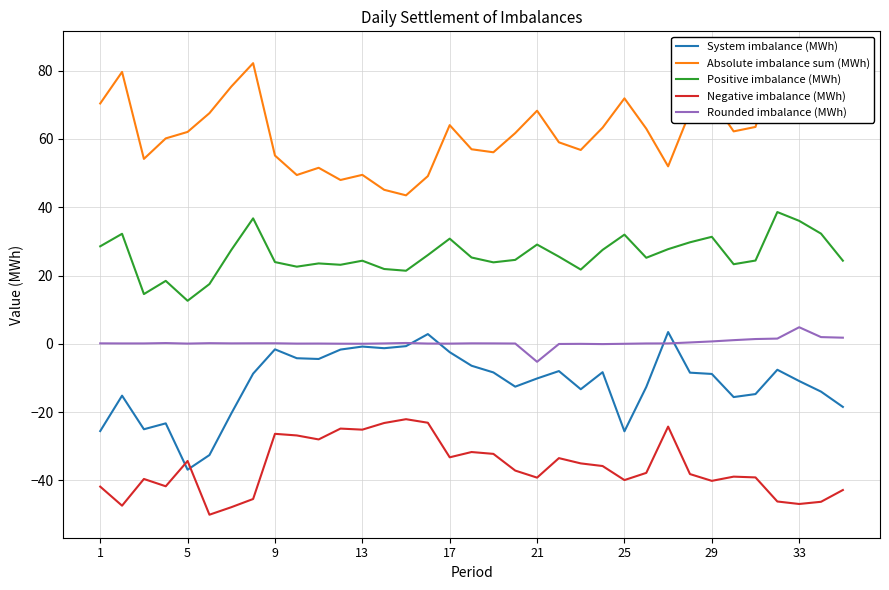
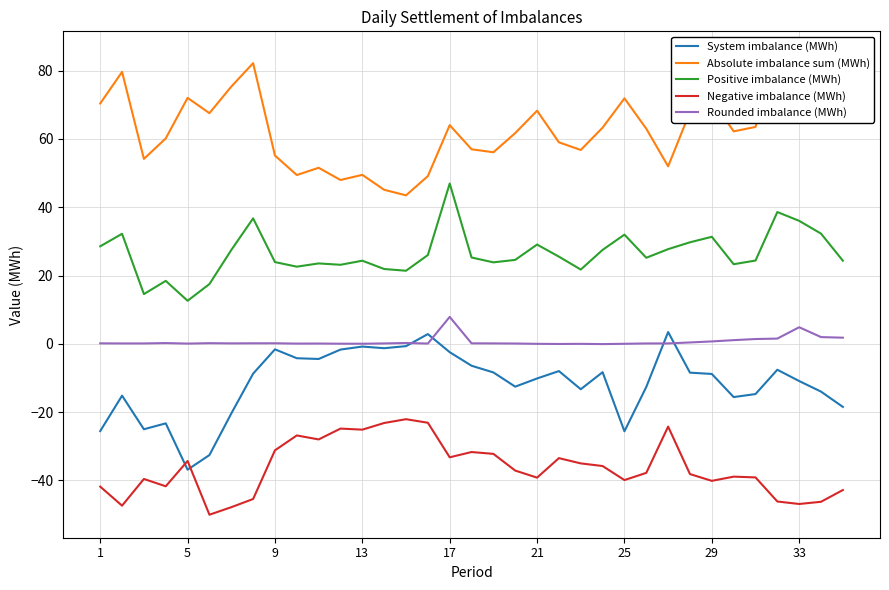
  {
    "System imbalance (MWh)": {
      "1": -26,
      "5": -37,
      "9": -2,
      "13": -1,
      "17": -2,
      "21": -10,
      "25": -26,
      "29": -9,
      "33": -11
    },
    "Absolute imbalance sum (MWh)": {
      "1": 70,
-     "5": 62,
+     "5": 72,
      "9": 55,
      "13": 49,
      "17": 64,
      "21": 68,
      "25": 72
    },
    "Positive imbalance (MWh)": {
      "1": 29,
      "5": 13,
      "9": 24,
      "13": 24,
-     "17": 31,
+     "17": 47,
      "21": 29,
      "25": 32,
      "29": 31,
      "33": 36
    },
    "Negative imbalance (MWh)": {
      "1": -42,
      "5": -34,
-     "9": -26,
+     "9": -31,
      "13": -25,
      "17": -33,
      "21": -39,
      "25": -40,
      "29": -40,
      "33": -47
    },
    "Rounded imbalance (MWh)": {
      "1": 0,
      "5": 0,
      "9": 0,
      "13": 0,
-     "17": 0,
-     "21": -5,
+     "17": 8,
+     "21": 0,
      "25": 0,
      "29": 1,
      "33": 5
    }
  }
